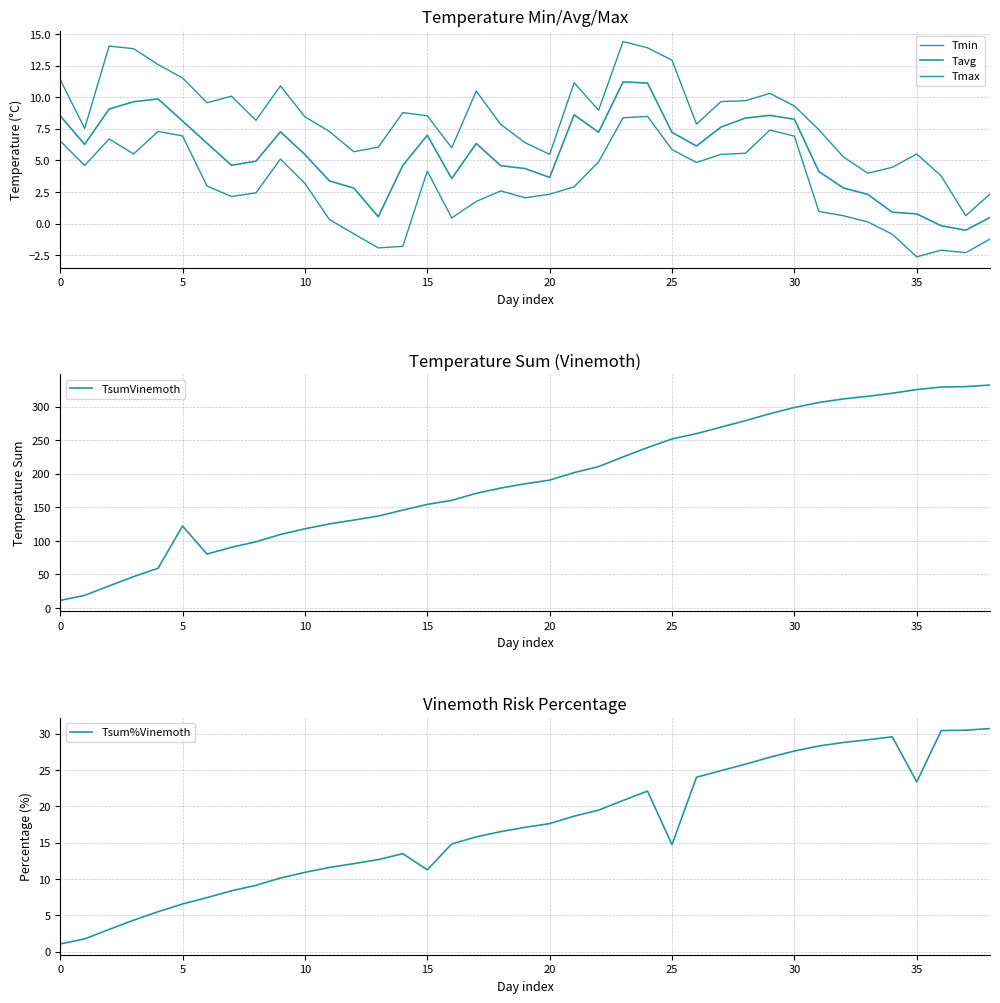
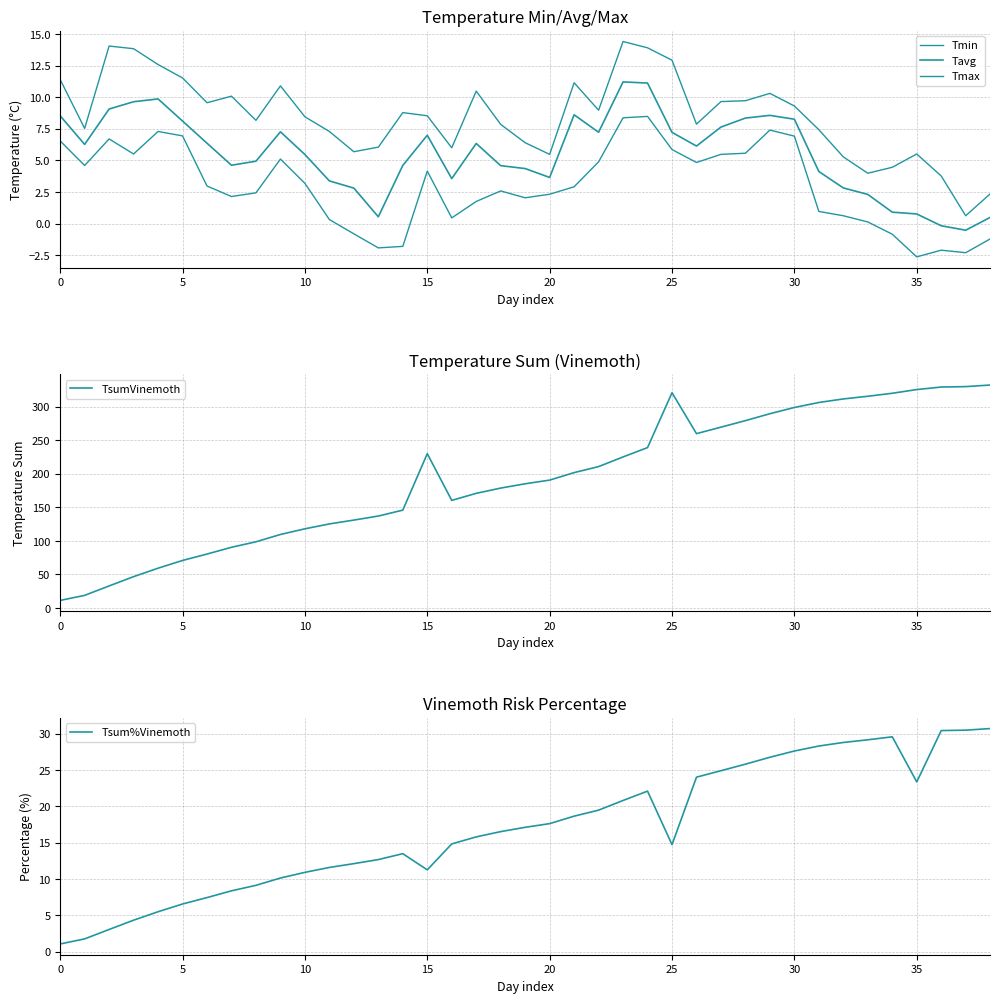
  {
    "Temperature Sum (Vinemoth)": {
      "0": 10,
-     "5": 120,
+     "5": 70,
      "10": 120,
-     "15": 150,
+     "15": 230,
      "20": 190,
-     "25": 250,
+     "25": 320,
      "30": 300,
      "35": 330
    },
    "Vinemoth Risk Percentage": {
      "0": 1,
      "5": 7,
      "10": 11,
      "15": 11,
      "20": 18,
      "25": 15,
      "30": 28,
      "35": 23
    }
  }
